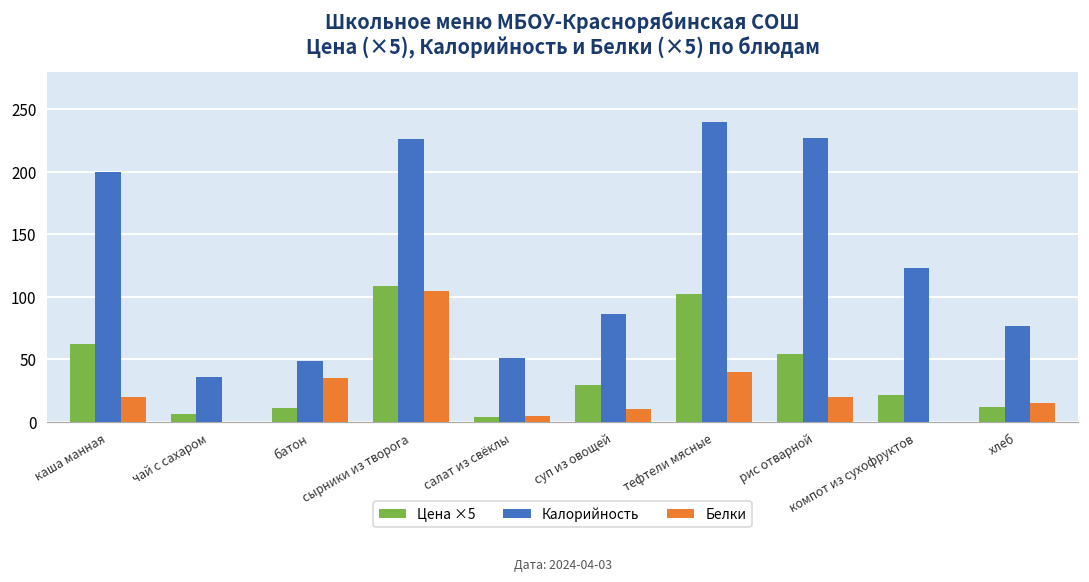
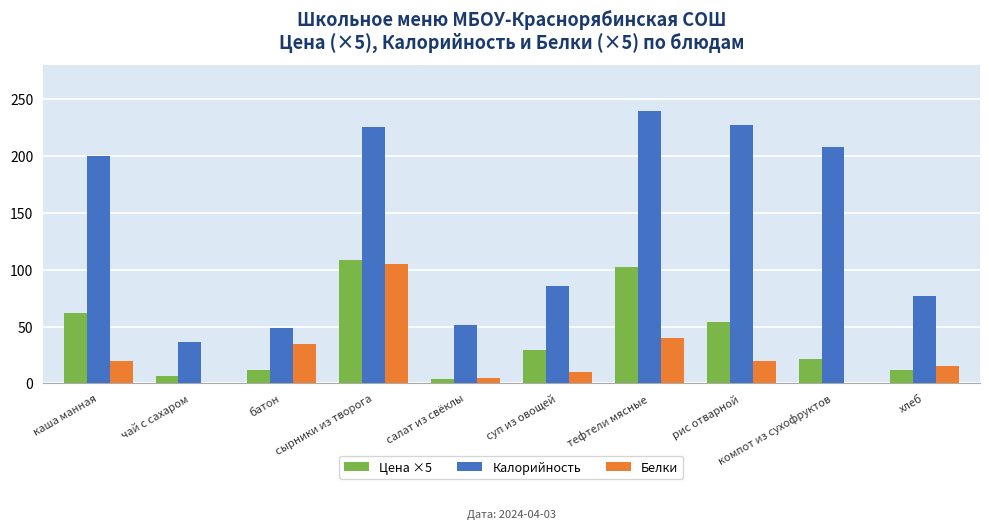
  {
    "Цена ×5": {
      "каша манная": 62,
      "чай с сахаром": 6,
      "батон": 11,
      "сырники из творога": 109,
      "салат из свёклы": 4,
      "суп из овощей": 30,
      "тефтели мясные": 103,
      "рис отварной": 54,
      "компот из сухофруктов": 22,
      "хлеб": 12
    },
    "Калорийность": {
      "каша манная": 200,
      "чай с сахаром": 36,
      "батон": 49,
      "сырники из творога": 226,
      "салат из свёклы": 51,
      "суп из овощей": 86,
      "тефтели мясные": 240,
      "рис отварной": 227,
-     "компот из сухофруктов": 123,
+     "компот из сухофруктов": 208,
      "хлеб": 77
    },
    "Белки": {
      "каша манная": 20,
      "чай с сахаром": 0,
      "батон": 35,
      "сырники из творога": 105,
      "салат из свёклы": 5,
      "суп из овощей": 10,
      "тефтели мясные": 40,
      "рис отварной": 20,
      "компот из сухофруктов": 0,
      "хлеб": 15
    }
  }
